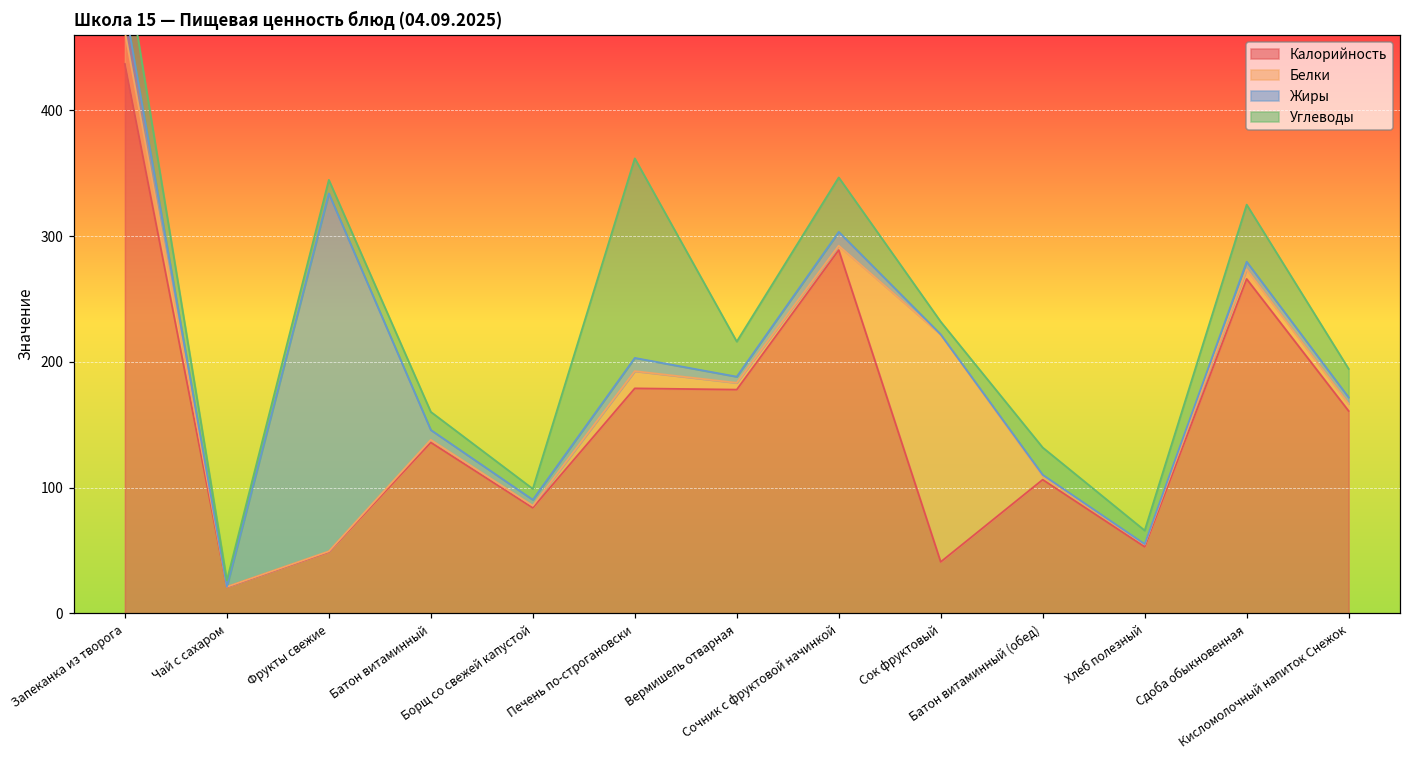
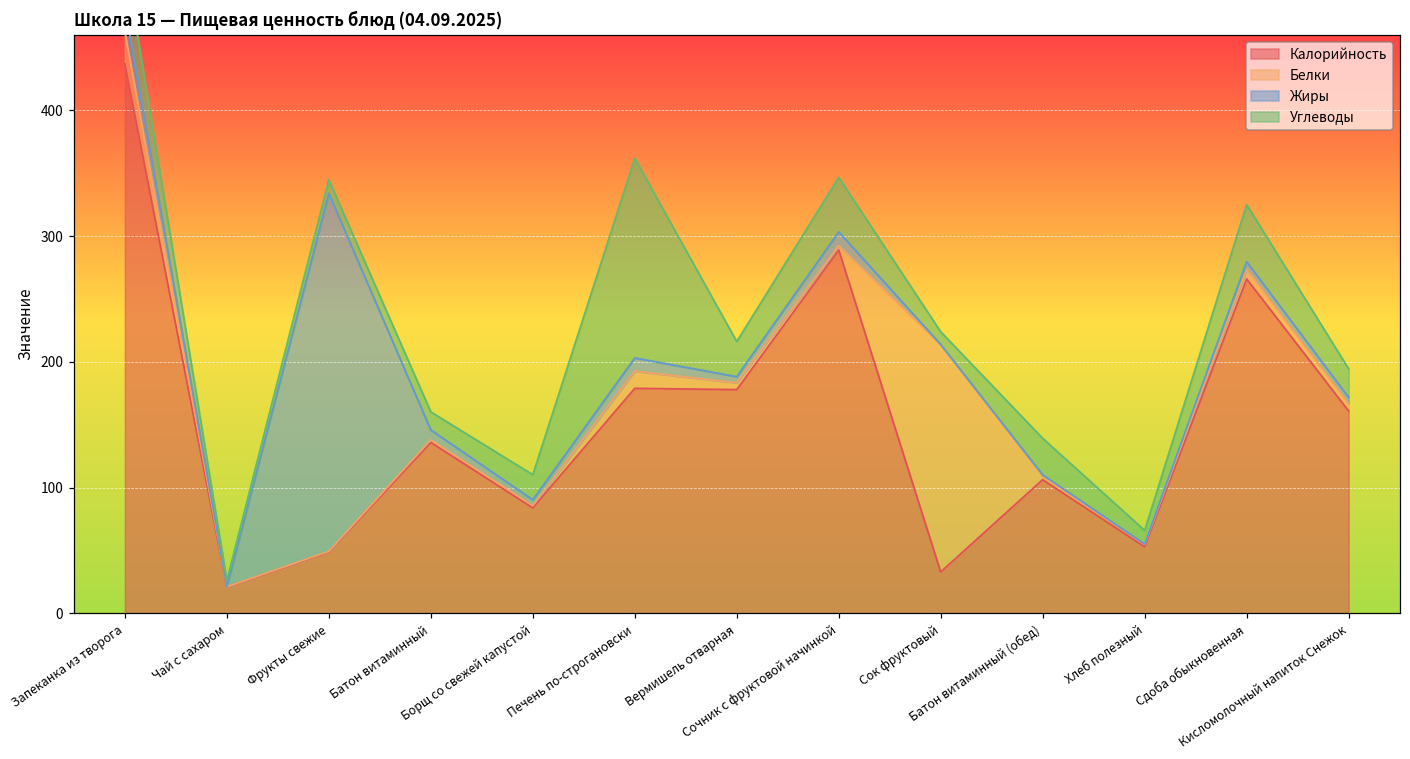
  {
    "Калорийность": {
      "Запеканка из творога": 437,
      "Печень по-строгановски": 179,
      "Вермишель отварная": 178,
      "Сочник с фруктовой начинкой": 289,
-     "Сок фруктовый": 41,
+     "Сок фруктовый": 33,
      "Батон витаминный (обед)": 106,
      "Сдоба обыкновенная": 266,
      "Кисломолочный напиток Снежок": 161
    },
    "Белки": {
      "Печень по-строгановски": 14,
      "Вермишель отварная": 5,
      "Сочник с фруктовой начинкой": 4,
      "Сдоба обыкновенная": 8,
      "Кисломолочный напиток Снежок": 6
    },
    "Жиры": {
      "Фрукты свежие": 285,
      "Батон витаминный": 8,
      "Борщ со свежей капустой": 5,
      "Печень по-строгановски": 11,
      "Вермишель отварная": 5,
      "Сочник с фруктовой начинкой": 11,
      "Сдоба обыкновенная": 6,
      "Кисломолочный напиток Снежок": 5
    },
    "Углеводы": {
      "Чай с сахаром": 5,
      "Фрукты свежие": 11,
      "Батон витаминный": 14,
-     "Борщ со свежей капустой": 9,
+     "Борщ со свежей капустой": 20,
      "Печень по-строгановски": 159,
      "Вермишель отварная": 28,
      "Сочник с фруктовой начинкой": 43,
      "Сок фруктовый": 10,
-     "Батон витаминный (обед)": 22,
+     "Батон витаминный (обед)": 29,
      "Хлеб полезный": 11,
      "Сдоба обыкновенная": 45,
      "Кисломолочный напиток Снежок": 23
    }
  }
